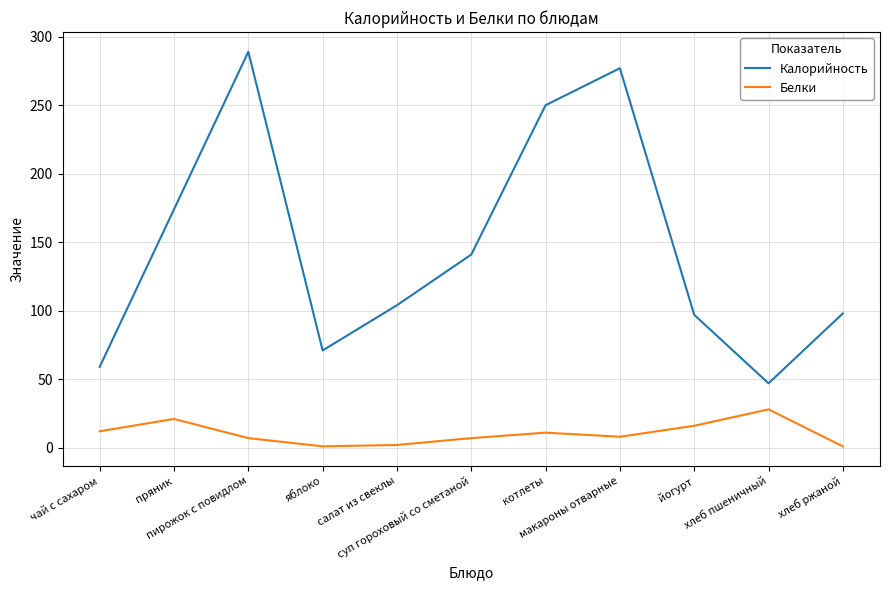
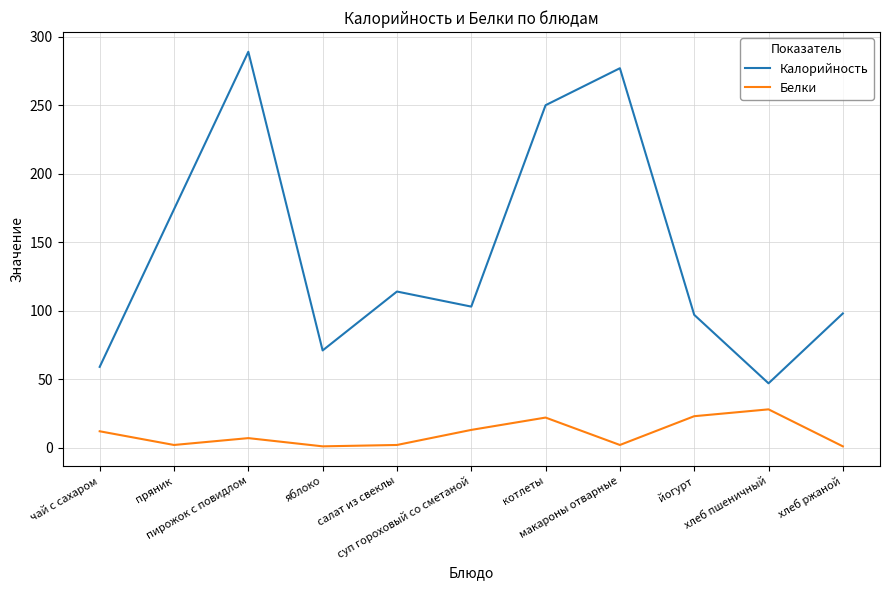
  {
    "Калорийность": {
      "чай с сахаром": 59,
      "пряник": 174,
      "пирожок с повидлом": 289,
      "яблоко": 71,
-     "салат из свеклы": 104,
-     "суп гороховый со сметаной": 141,
+     "салат из свеклы": 114,
+     "суп гороховый со сметаной": 103,
      "котлеты": 250,
      "макароны отварные": 277,
      "йогурт": 97,
      "хлеб пшеничный": 47,
      "хлеб ржаной": 98
    },
    "Белки": {
      "чай с сахаром": 12,
-     "пряник": 21,
+     "пряник": 2,
      "пирожок с повидлом": 7,
      "яблоко": 1,
      "салат из свеклы": 2,
-     "суп гороховый со сметаной": 7,
-     "котлеты": 11,
-     "макароны отварные": 8,
-     "йогурт": 16,
+     "суп гороховый со сметаной": 13,
+     "котлеты": 22,
+     "макароны отварные": 2,
+     "йогурт": 23,
      "хлеб пшеничный": 28,
      "хлеб ржаной": 1
    }
  }
